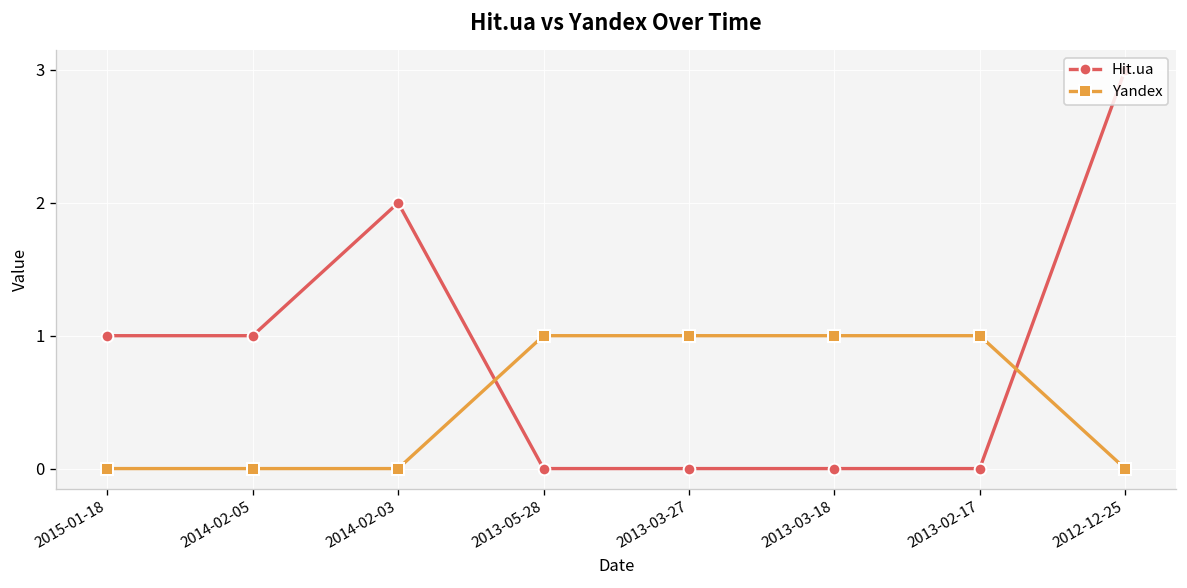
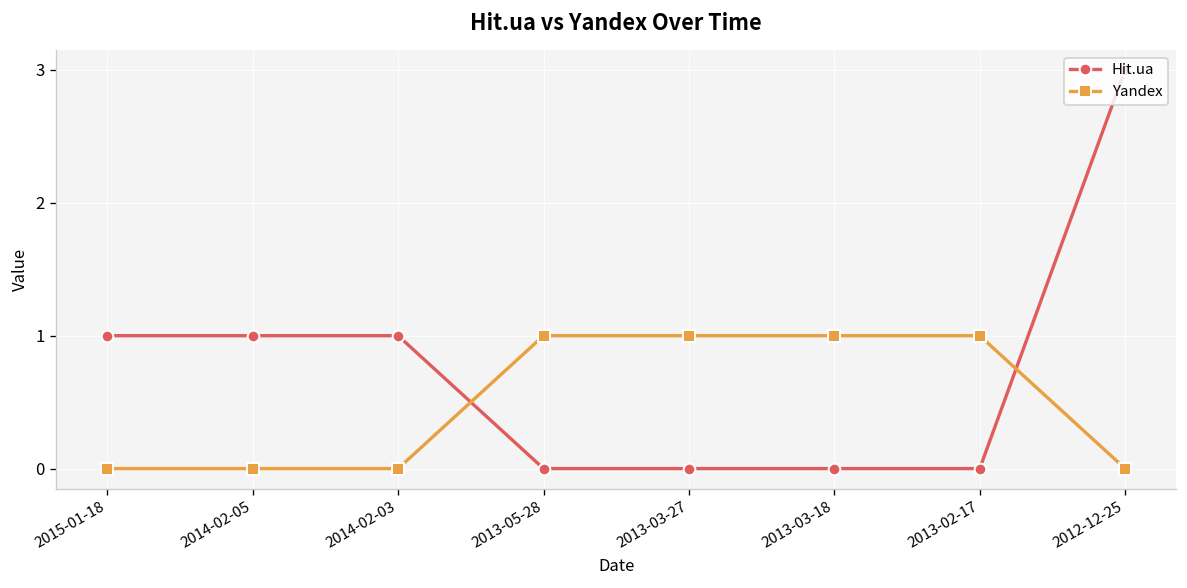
  {
    "Hit.ua": {
      "2015-01-18": 1,
      "2014-02-05": 1,
-     "2014-02-03": 2,
+     "2014-02-03": 1,
      "2013-05-28": 0,
      "2013-03-27": 0,
      "2013-03-18": 0,
      "2013-02-17": 0
    },
    "Yandex": {
      "2015-01-18": 0,
      "2014-02-05": 0,
      "2014-02-03": 0,
      "2013-05-28": 1,
      "2013-03-27": 1,
      "2013-03-18": 1,
      "2013-02-17": 1,
      "2012-12-25": 0
    }
  }
